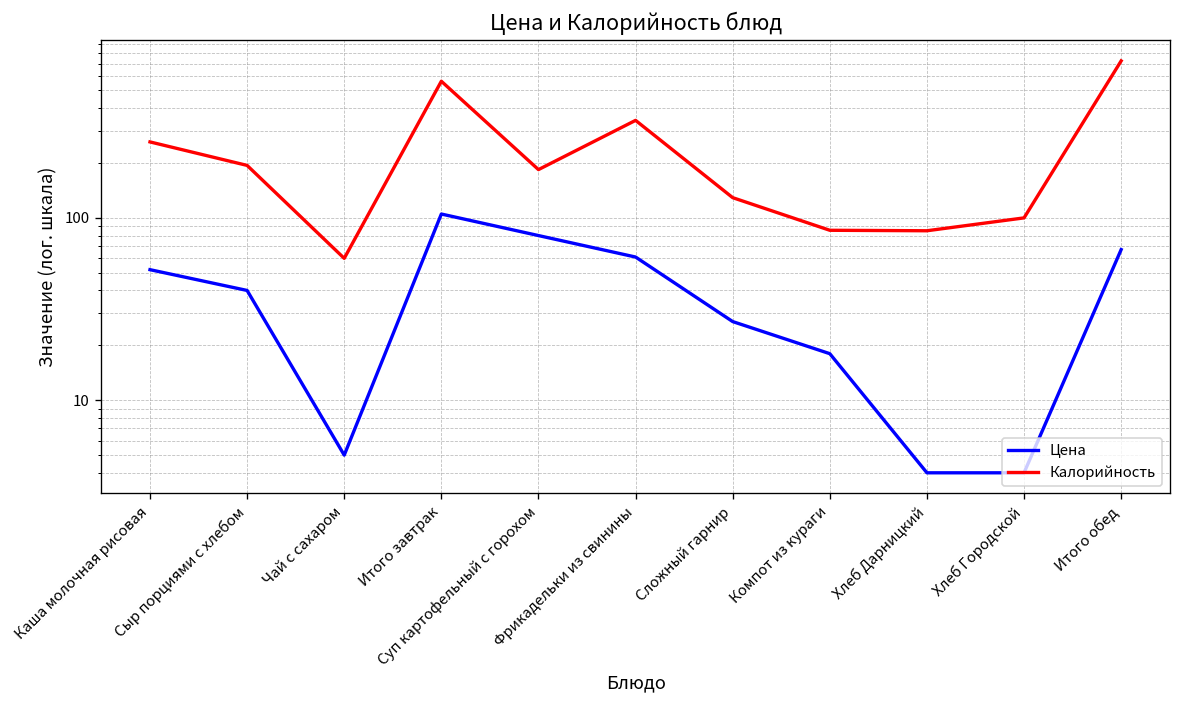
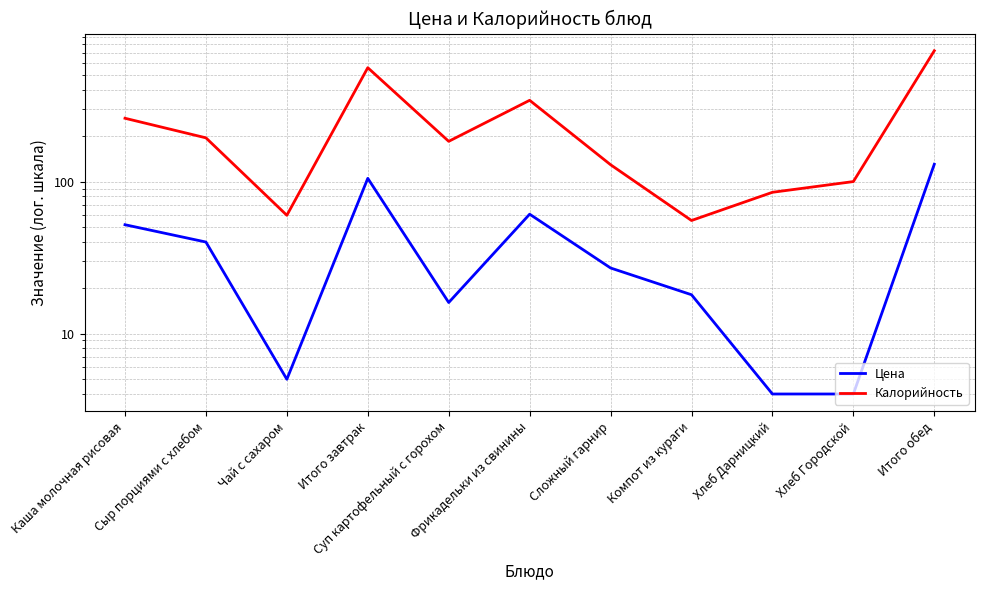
  {
    "Цена": {
      "Каша молочная рисовая": 52,
      "Сыр порциями с хлебом": 40,
      "Чай с сахаром": 5,
      "Итого завтрак": 110,
-     "Суп картофельный с горохом": 80,
+     "Суп картофельный с горохом": 16,
      "Фрикадельки из свинины": 61,
      "Сложный гарнир": 27,
      "Компот из кураги": 18,
      "Хлеб Дарницкий": 4,
-     "Итого обед": 70
+     "Итого обед": 130
    },
    "Калорийность": {
      "Каша молочная рисовая": 260,
      "Сыр порциями с хлебом": 190,
      "Чай с сахаром": 60,
      "Итого завтрак": 560,
      "Суп картофельный с горохом": 180,
      "Фрикадельки из свинины": 340,
      "Сложный гарнир": 130,
-     "Компот из кураги": 90,
+     "Компот из кураги": 55,
      "Хлеб Дарницкий": 90,
      "Хлеб Городской": 100,
      "Итого обед": 700
    }
  }
